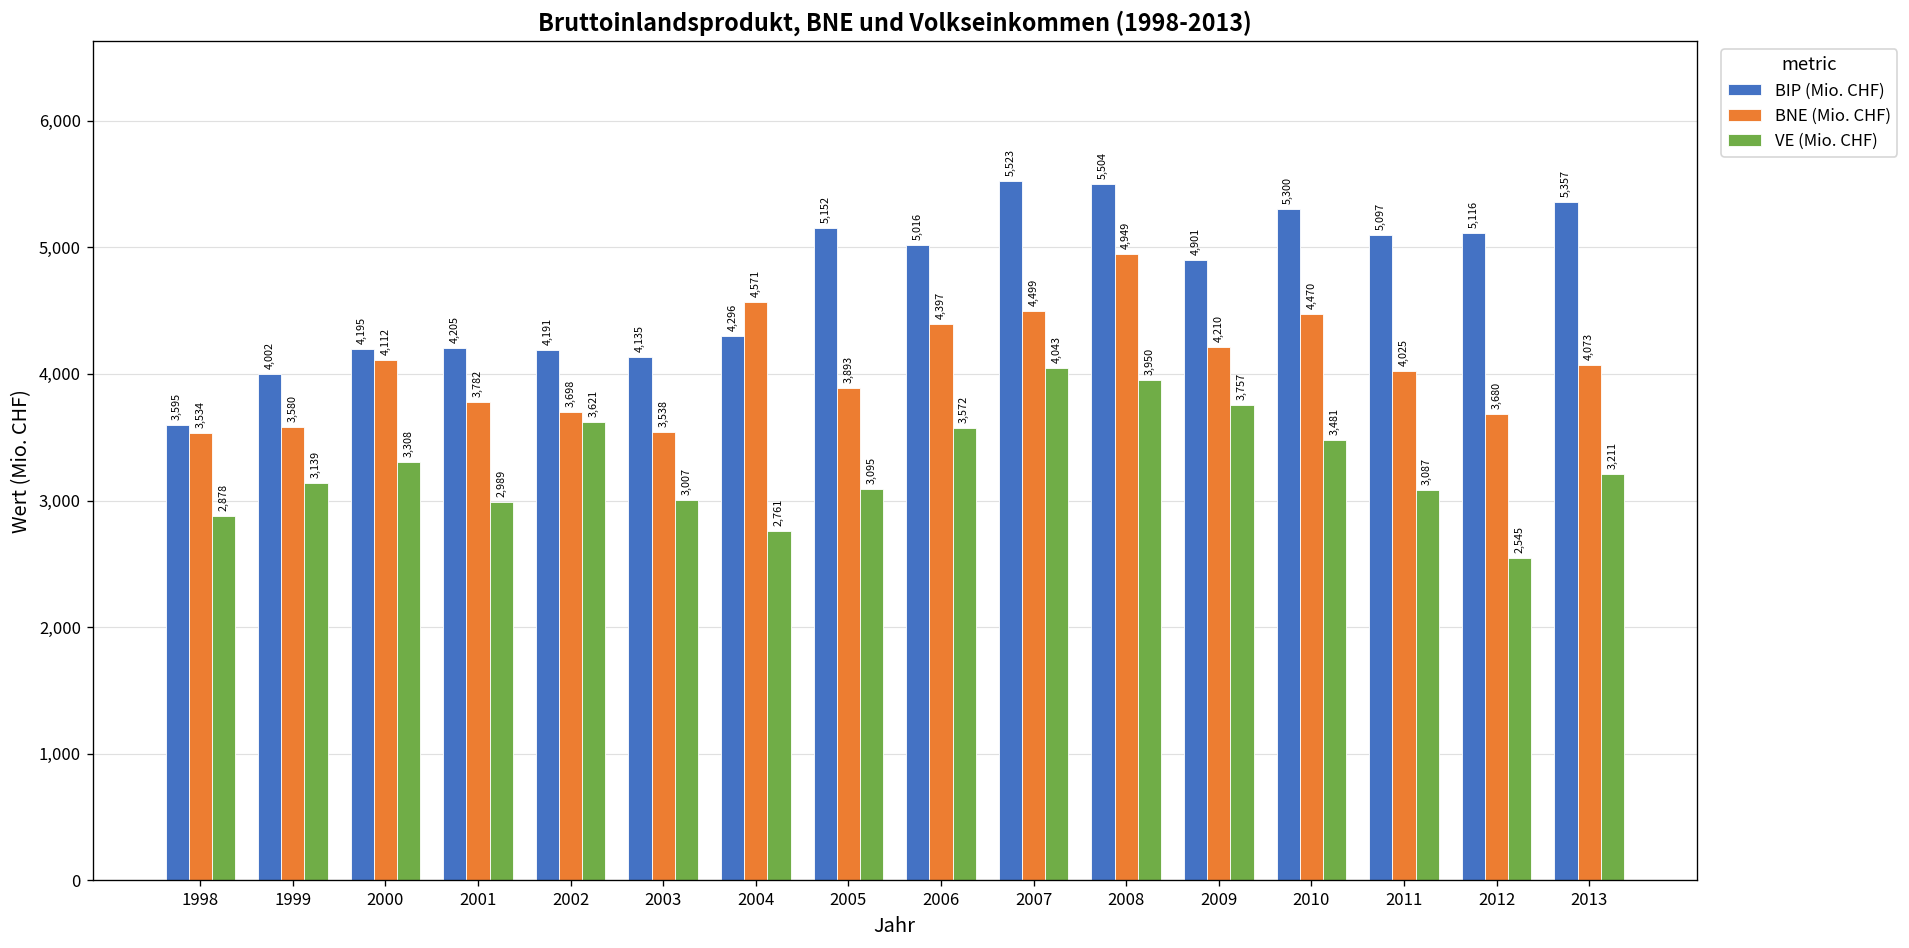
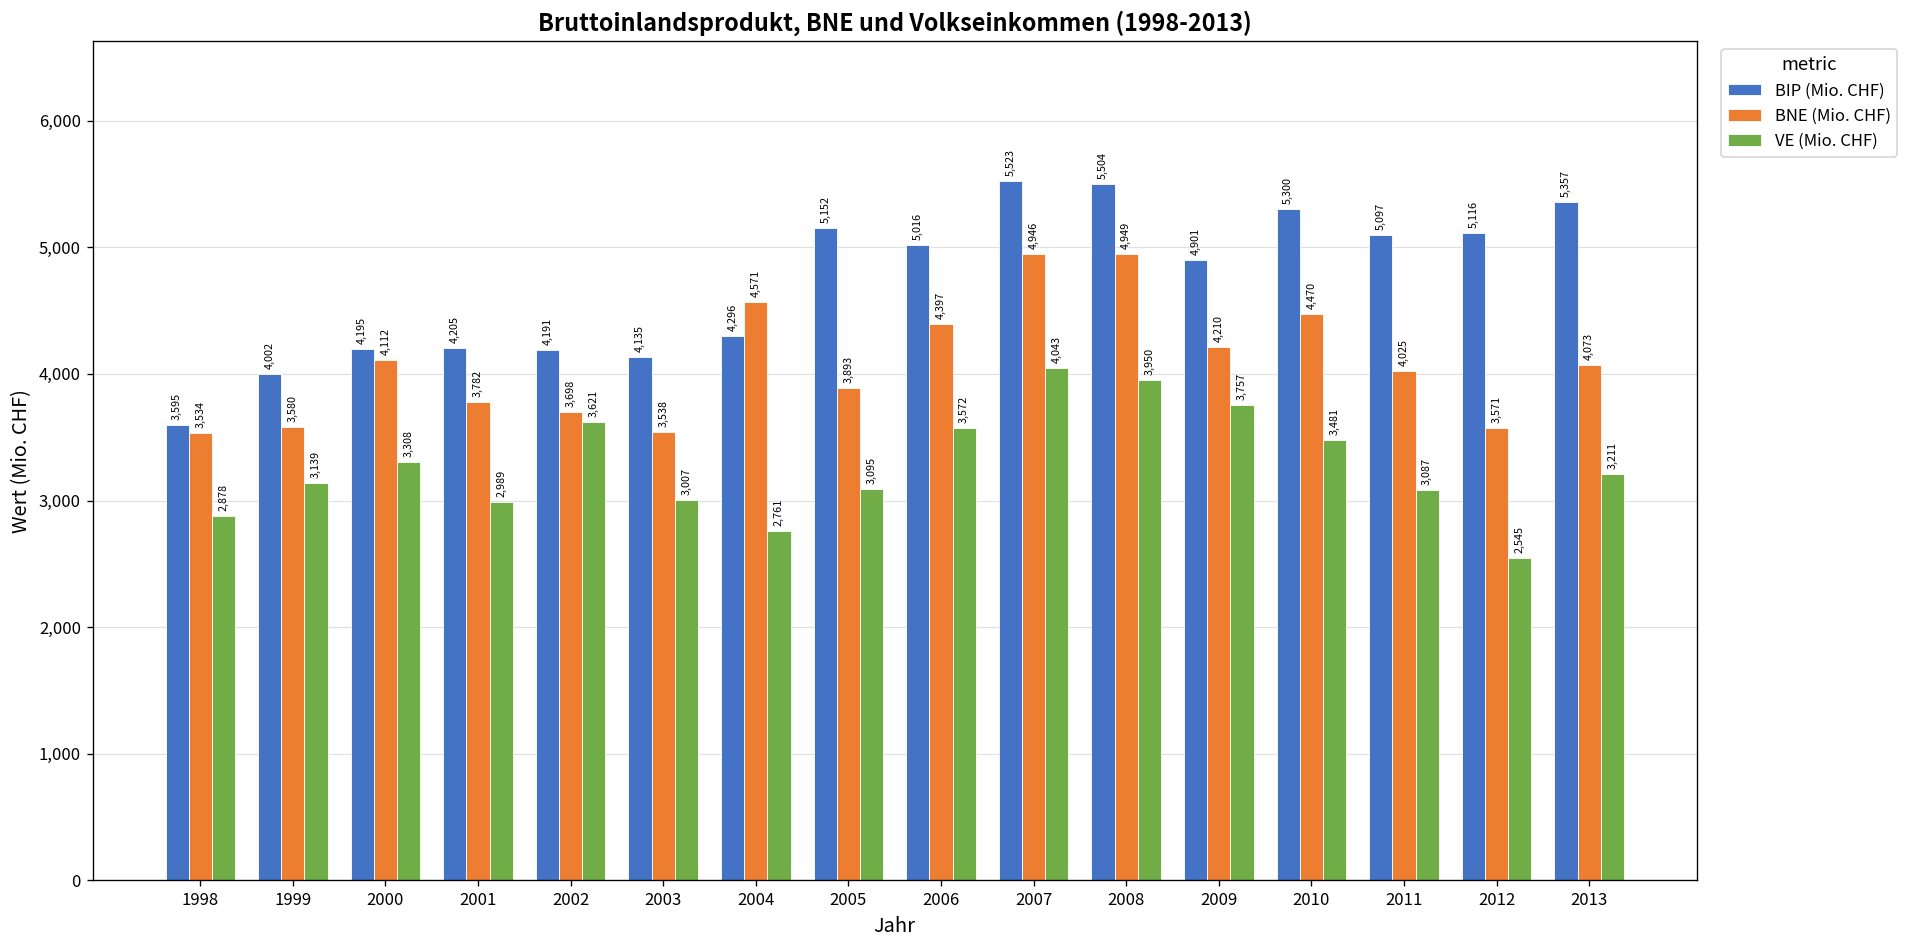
  {
    "BIP (Mio. CHF)": {
      "1998": "3,595",
      "1999": "4,002",
      "2000": "4,195",
      "2001": "4,205",
      "2002": "4,191",
      "2003": "4,135",
      "2004": "4,296",
      "2005": "5,152",
      "2006": "5,016",
      "2007": "5,523",
      "2008": "5,504",
      "2009": "4,901",
      "2010": "5,300",
      "2011": "5,097",
      "2012": "5,116",
      "2013": "5,357"
    },
    "BNE (Mio. CHF)": {
      "1998": "3,534",
      "1999": "3,580",
      "2000": "4,112",
      "2001": "3,782",
      "2002": "3,698",
      "2003": "3,538",
      "2004": "4,571",
      "2005": "3,893",
      "2006": "4,397",
-     "2007": "4,499",
+     "2007": "4,946",
      "2008": "4,949",
      "2009": "4,210",
      "2010": "4,470",
      "2011": "4,025",
-     "2012": "3,680",
+     "2012": "3,571",
      "2013": "4,073"
    },
    "VE (Mio. CHF)": {
      "1998": "2,878",
      "1999": "3,139",
      "2000": "3,308",
      "2001": "2,989",
      "2002": "3,621",
      "2003": "3,007",
      "2004": "2,761",
      "2005": "3,095",
      "2006": "3,572",
      "2007": "4,043",
      "2008": "3,950",
      "2009": "3,757",
      "2010": "3,481",
      "2011": "3,087",
      "2012": "2,545",
      "2013": "3,211"
    }
  }
